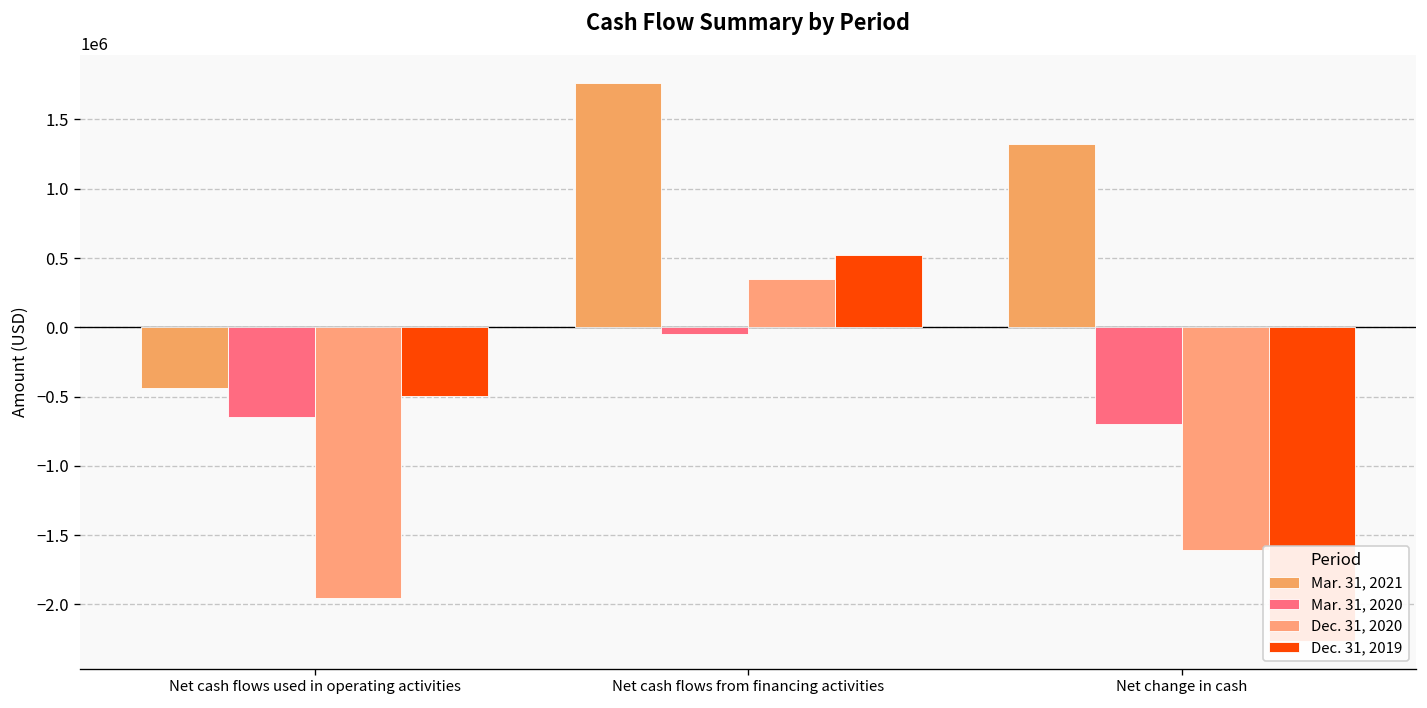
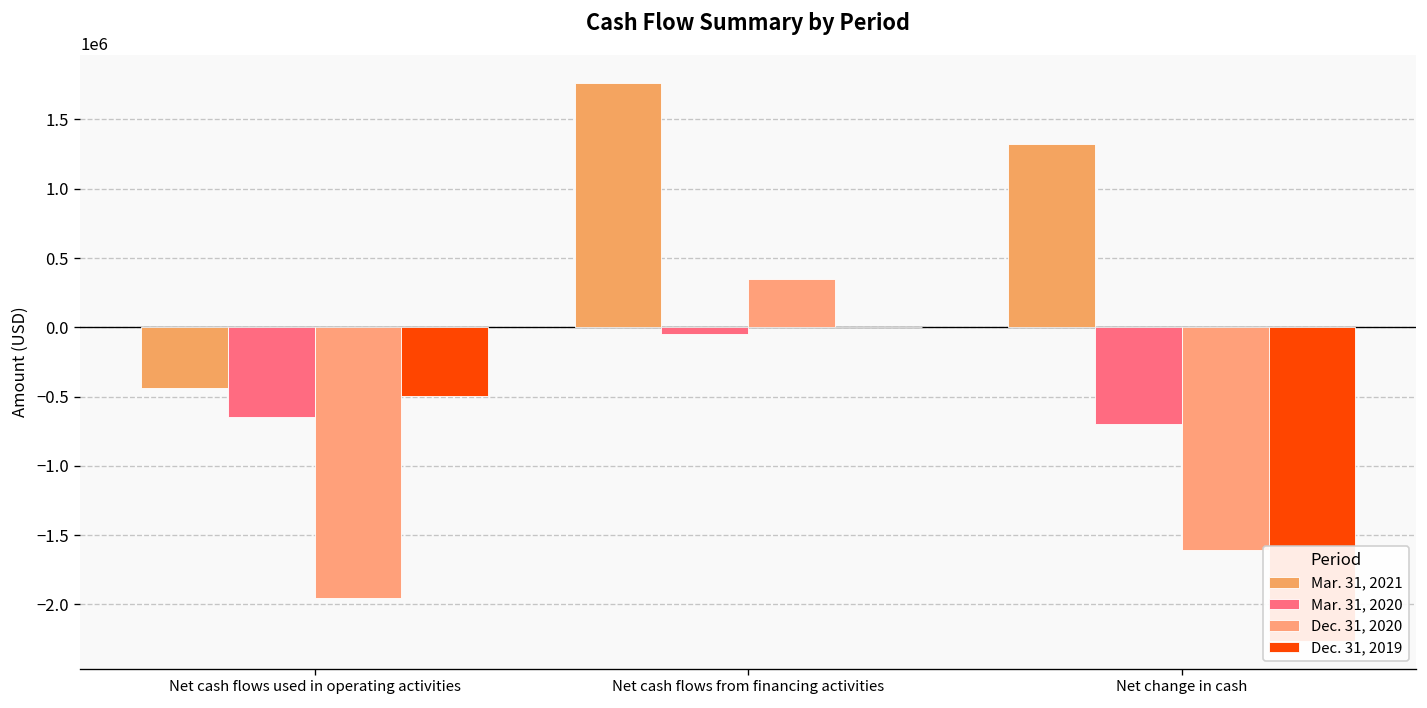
  {
    "Dec. 31, 2019": {
      "Net cash flows used in operating activities": -500000,
-     "Net cash flows from financing activities": 520000
+     "Net cash flows from financing activities": 0
    }
  }
